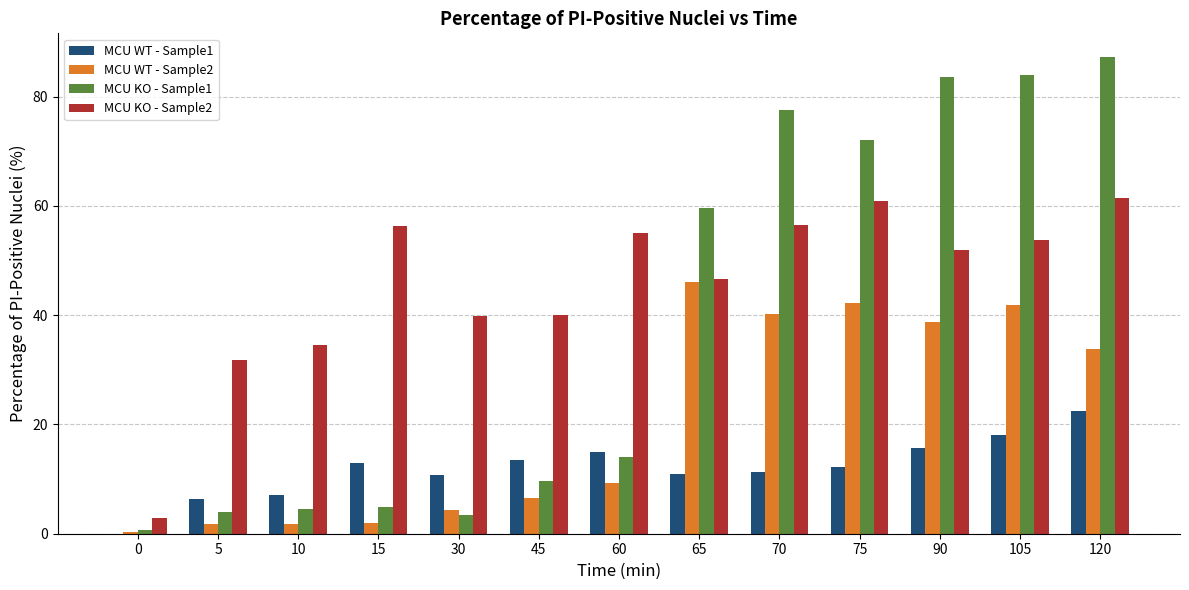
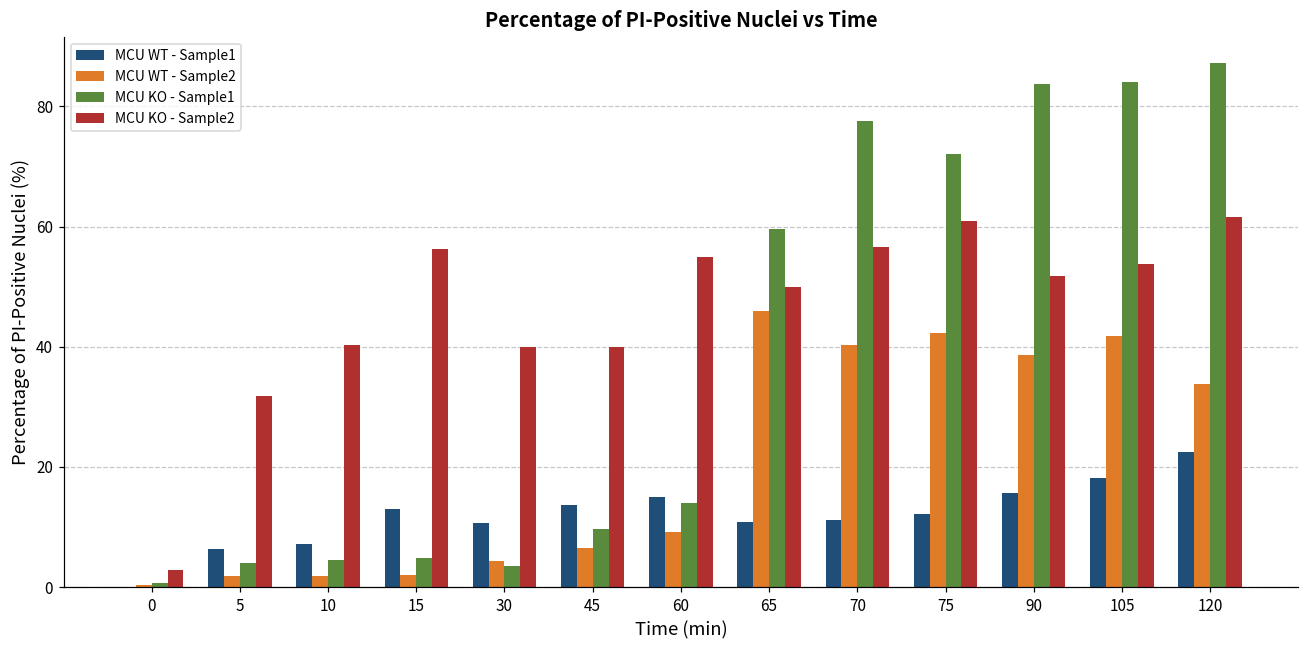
  {
    "MCU WT - Sample1": {
      "0": 0,
      "5": 6,
      "10": 7,
      "15": 13,
      "30": 11,
      "45": 14,
      "60": 15,
      "65": 11,
      "70": 11,
      "75": 12,
      "90": 16,
      "105": 18,
      "120": 22
    },
    "MCU WT - Sample2": {
      "5": 2,
      "10": 2,
      "15": 2,
      "30": 4,
      "45": 7,
      "60": 9,
      "65": 46,
      "70": 40,
      "75": 42,
      "90": 39,
      "105": 42,
      "120": 34
    },
    "MCU KO - Sample1": {
      "0": 1,
      "5": 4,
      "10": 4,
      "15": 5,
      "30": 4,
      "45": 10,
      "60": 14,
      "65": 60,
      "70": 78,
      "75": 72,
      "90": 84,
      "105": 84,
      "120": 87
    },
    "MCU KO - Sample2": {
      "0": 3,
      "5": 32,
-     "10": 35,
+     "10": 40,
      "15": 56,
      "30": 40,
      "45": 40,
      "60": 55,
-     "65": 47,
+     "65": 50,
      "70": 57,
      "75": 61,
      "90": 52,
      "105": 54,
      "120": 62
    }
  }
